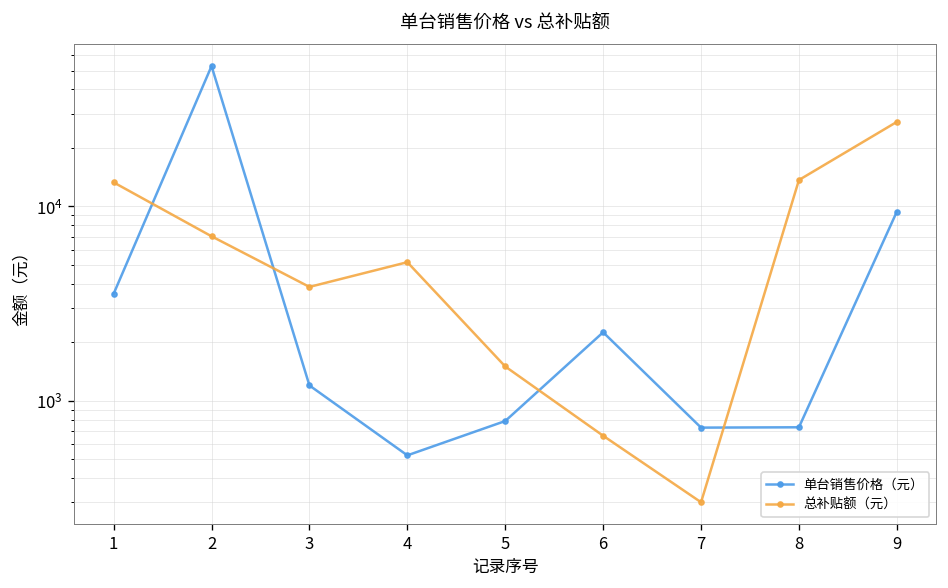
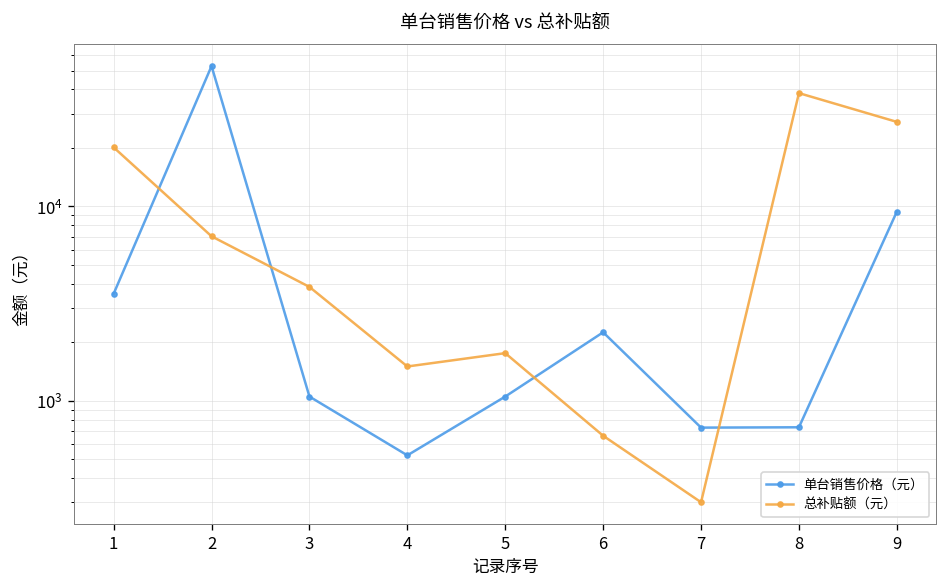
  {
    "单台销售价格（元）": {
      "1": 3600,
      "2": 53000,
-     "3": 1200,
+     "3": 1100,
      "4": 520,
-     "5": 800,
+     "5": 1100,
      "6": 2300,
      "7": 700,
      "8": 700,
      "9": 9000
    },
    "总补贴额（元）": {
-     "1": 13000,
+     "1": 20000,
      "2": 7000,
      "3": 3900,
-     "4": 5200,
-     "5": 1500,
+     "4": 1500,
+     "5": 1800,
      "6": 660,
      "7": 300,
-     "8": 14000,
+     "8": 38000,
      "9": 27000
    }
  }
